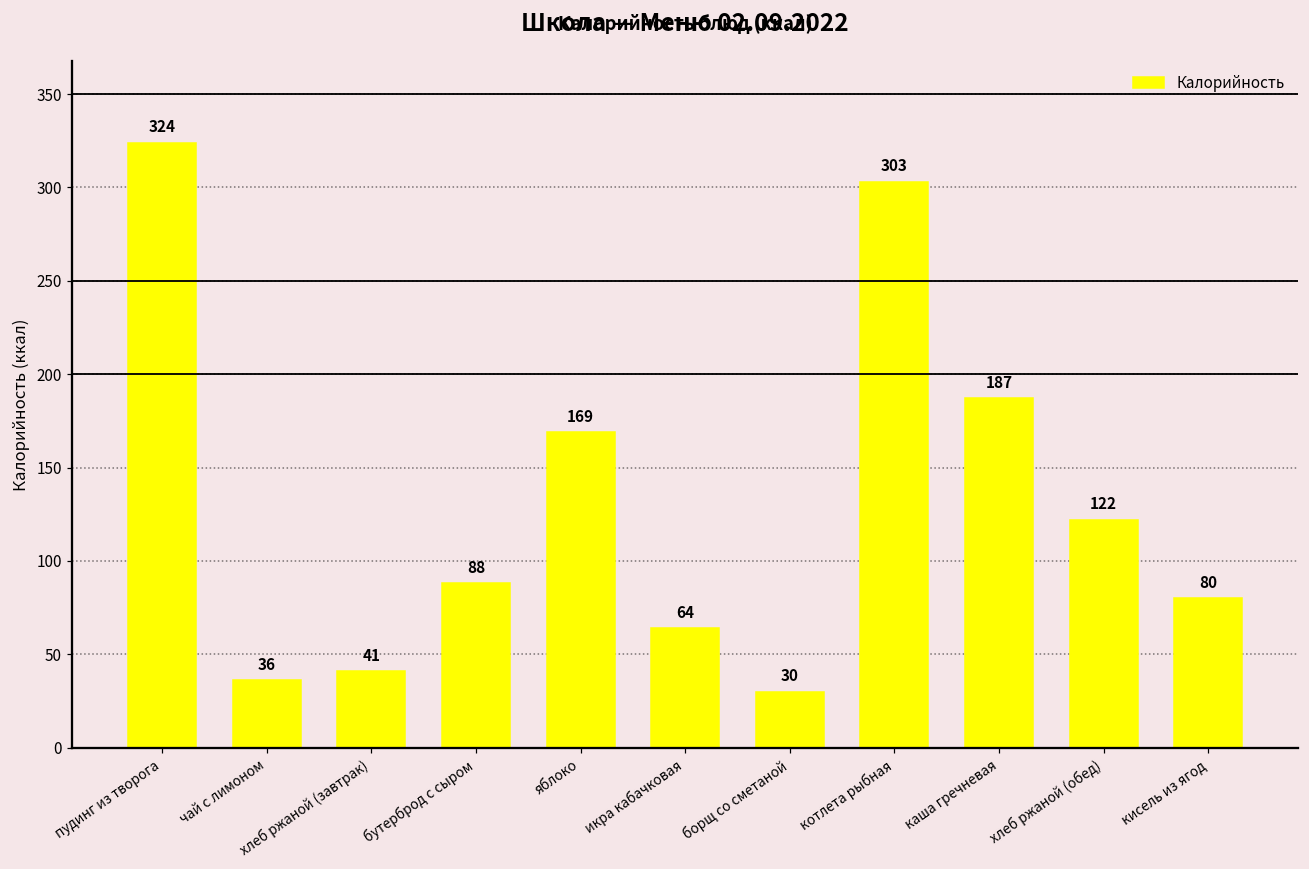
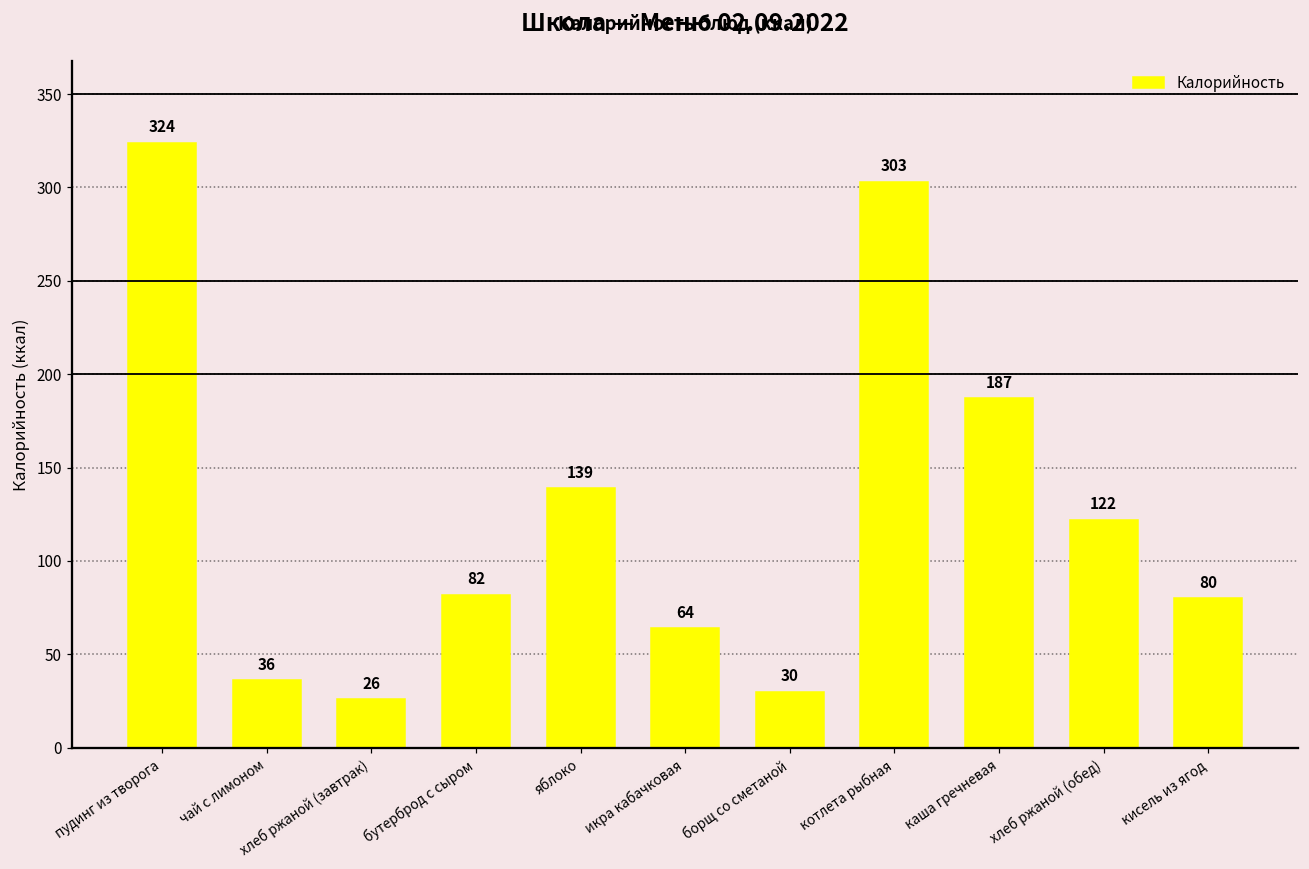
  {
    "пудинг из творога": 324,
    "чай с лимоном": 36,
-   "хлеб ржаной (завтрак)": 41,
-   "бутерброд с сыром": 88,
-   "яблоко": 169,
+   "хлеб ржаной (завтрак)": 26,
+   "бутерброд с сыром": 82,
+   "яблоко": 139,
    "икра кабачковая": 64,
    "борщ со сметаной": 30,
    "котлета рыбная": 303,
    "каша гречневая": 187,
    "хлеб ржаной (обед)": 122,
    "кисель из ягод": 80
  }
